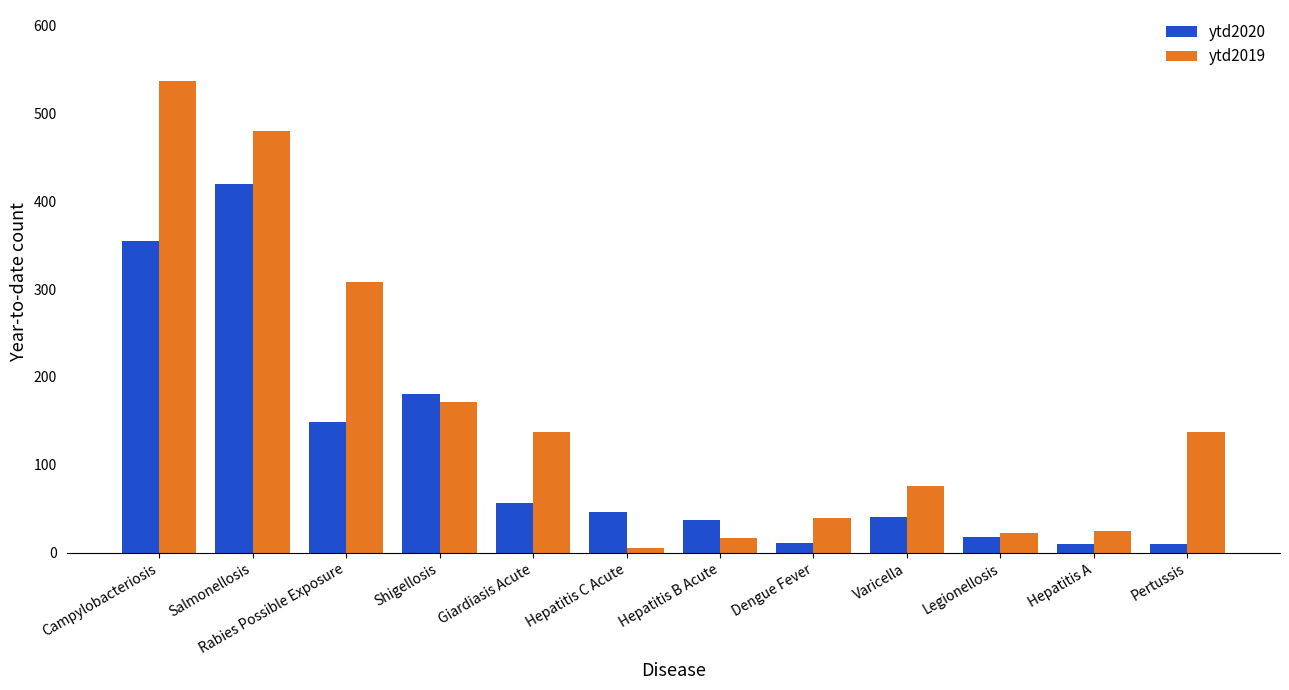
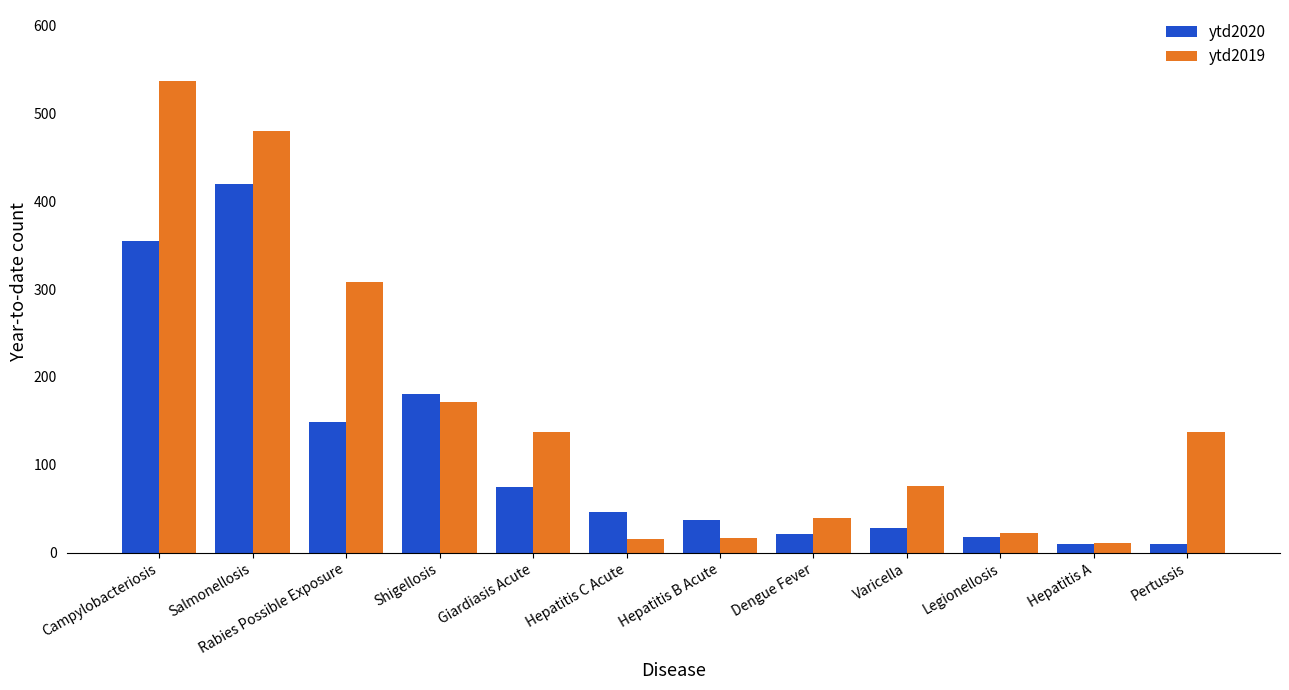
  {
    "ytd2020": {
      "Campylobacteriosis": 360,
      "Salmonellosis": 420,
      "Rabies Possible Exposure": 150,
      "Shigellosis": 180,
-     "Giardiasis Acute": 60,
+     "Giardiasis Acute": 80,
      "Hepatitis C Acute": 50,
      "Hepatitis B Acute": 40,
-     "Dengue Fever": 10,
-     "Varicella": 40,
+     "Dengue Fever": 20,
+     "Varicella": 30,
      "Legionellosis": 20,
      "Hepatitis A": 10,
      "Pertussis": 10
    },
    "ytd2019": {
      "Campylobacteriosis": 540,
      "Salmonellosis": 480,
      "Rabies Possible Exposure": 310,
      "Shigellosis": 170,
      "Giardiasis Acute": 140,
-     "Hepatitis C Acute": 10,
+     "Hepatitis C Acute": 20,
      "Hepatitis B Acute": 20,
      "Dengue Fever": 40,
      "Varicella": 80,
      "Legionellosis": 20,
-     "Hepatitis A": 30,
+     "Hepatitis A": 10,
      "Pertussis": 140
    }
  }
